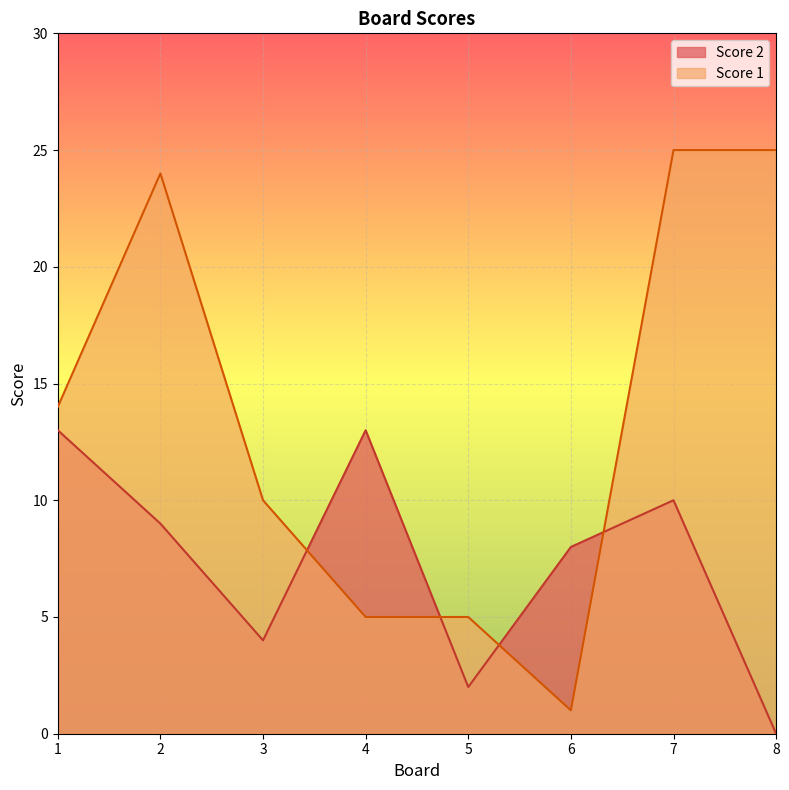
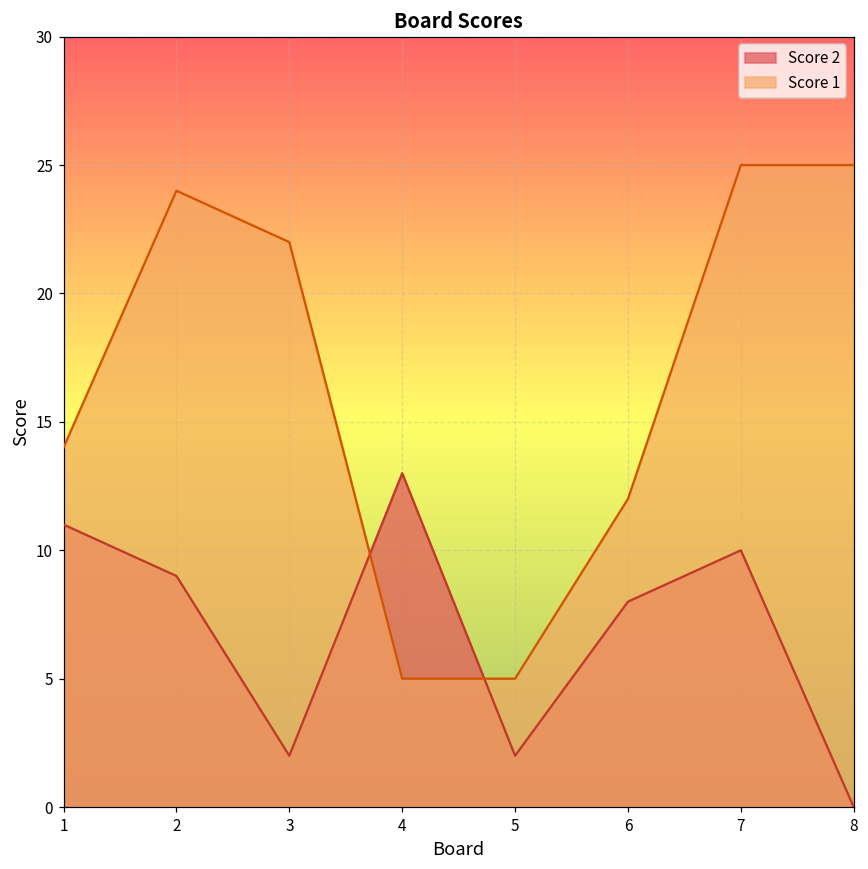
  {
    "Score 2": {
-     "1": 13,
+     "1": 11,
      "2": 9,
-     "3": 4,
+     "3": 2,
      "4": 13,
      "5": 2,
      "6": 8,
      "7": 10,
      "8": 0
    },
    "Score 1": {
      "1": 14,
      "2": 24,
-     "3": 10,
+     "3": 22,
      "4": 5,
      "5": 5,
-     "6": 1,
+     "6": 12,
      "7": 25,
      "8": 25
    }
  }
